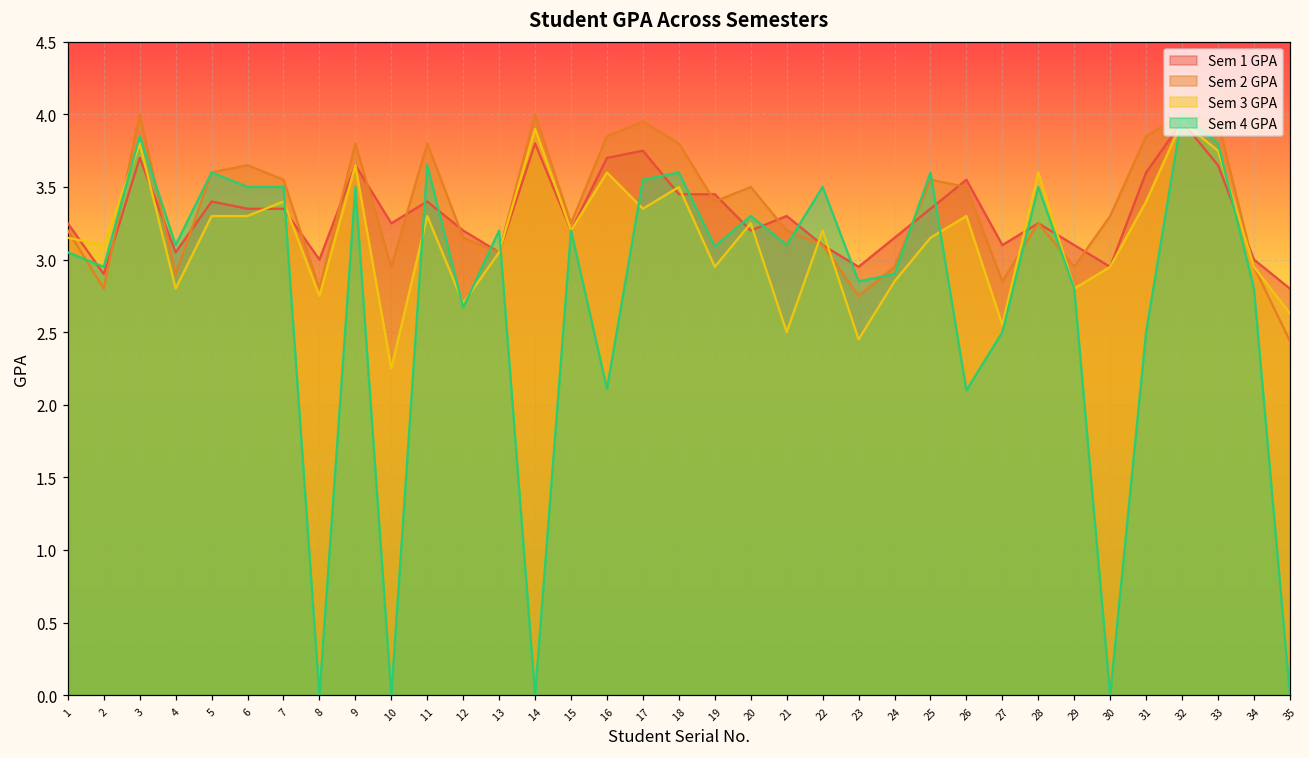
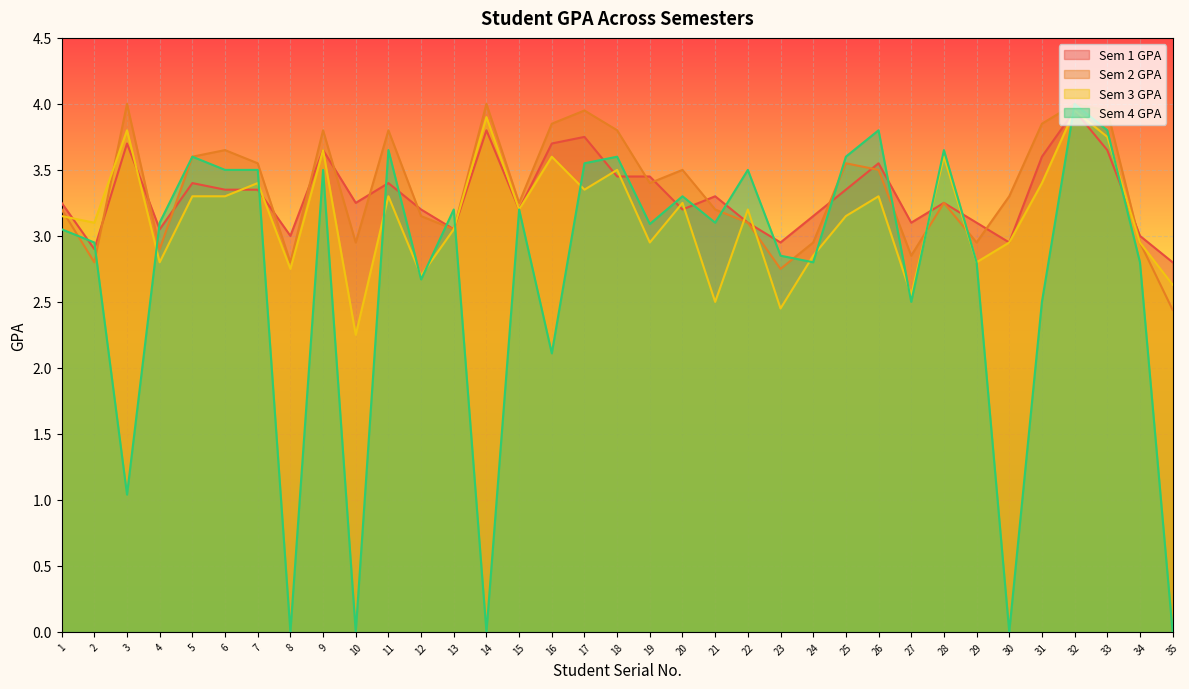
  {
    "Sem 4 GPA": {
      "1": 3.05,
      "2": 2.95,
-     "3": 3.85,
+     "3": 1.04,
      "4": 3.10,
      "6": 3.50,
      "7": 3.50,
      "8": 0.00,
      "9": 3.50,
      "10": 0.00,
      "11": 3.65,
      "12": 2.67,
      "13": 3.20,
      "14": 0.00,
      "16": 2.11,
      "17": 3.55,
      "18": 3.60,
      "19": 3.09,
      "20": 3.30,
      "21": 3.10,
      "22": 3.50,
      "23": 2.85,
-     "24": 2.9,
+     "24": 2.8,
      "25": 3.60,
-     "26": 2.1,
+     "26": 3.8,
      "27": 2.50,
-     "28": 3.50,
+     "28": 3.65,
      "30": 0.00,
      "31": 2.50,
      "33": 3.80,
      "34": 2.80,
      "35": 0.00
    }
  }
